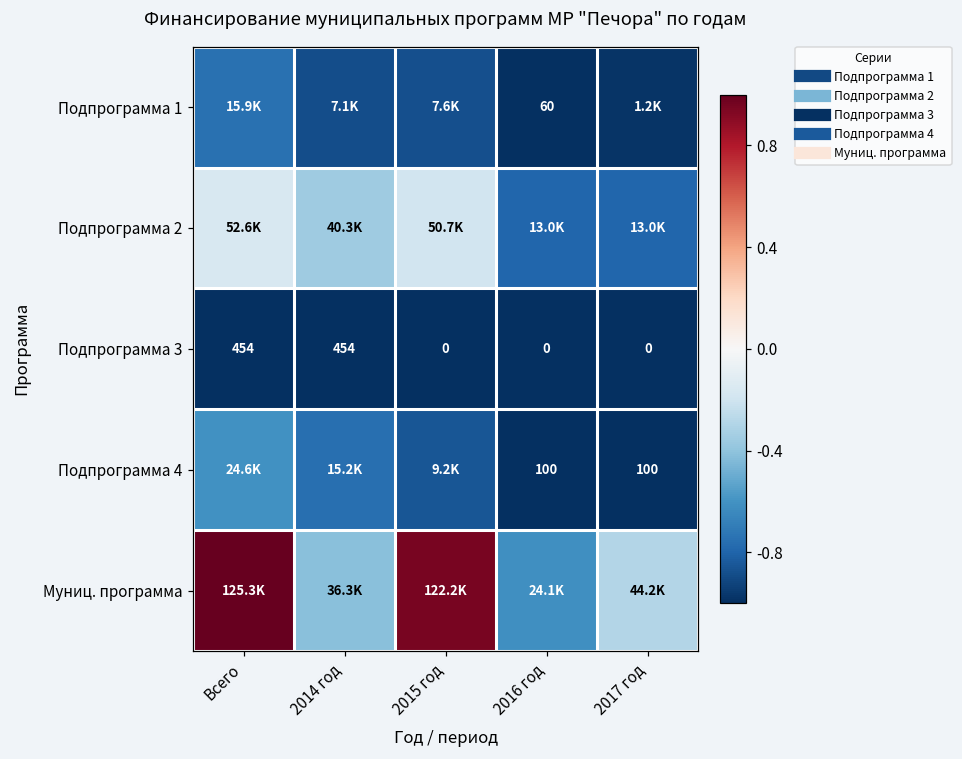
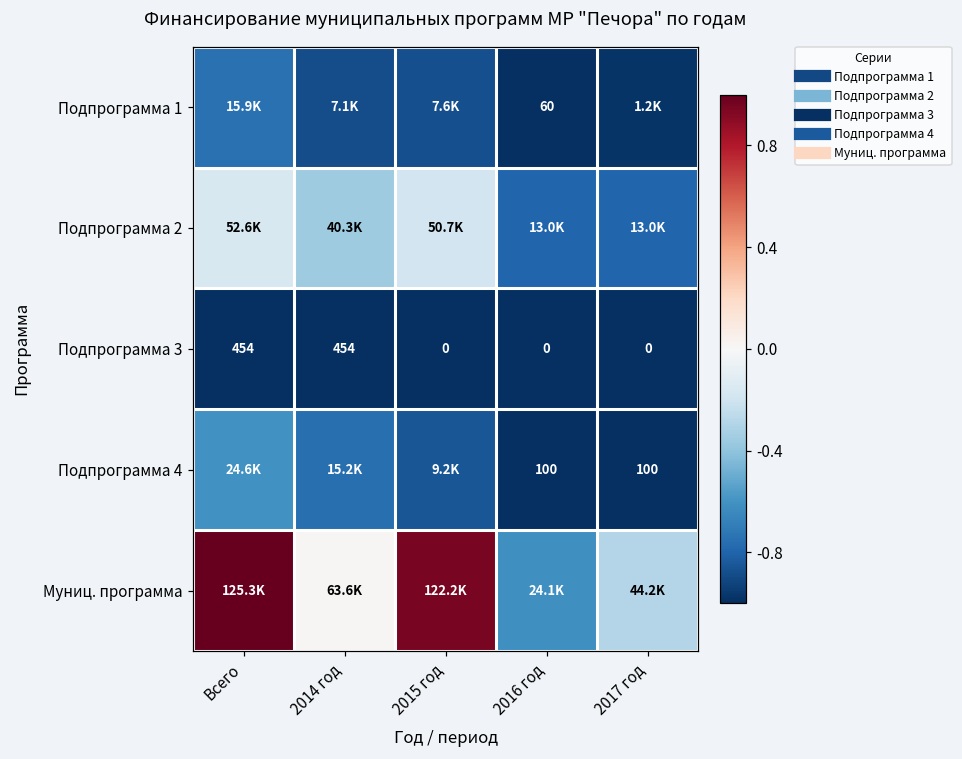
  {
    "Подпрограмма 1": {
      "Всего": "15.9K",
      "2014 год": "7.1K",
      "2015 год": "7.6K",
      "2016 год": "60",
      "2017 год": "1.2K"
    },
    "Подпрограмма 2": {
      "Всего": "52.6K",
      "2014 год": "40.3K",
      "2015 год": "50.7K",
      "2016 год": "13.0K",
      "2017 год": "13.0K"
    },
    "Подпрограмма 3": {
      "Всего": "454",
      "2014 год": "454",
      "2015 год": "0",
      "2016 год": "0",
      "2017 год": "0"
    },
    "Подпрограмма 4": {
      "Всего": "24.6K",
      "2014 год": "15.2K",
      "2015 год": "9.2K",
      "2016 год": "100",
      "2017 год": "100"
    },
    "Муниц. программа": {
      "Всего": "125.3K",
-     "2014 год": "36.3K",
+     "2014 год": "63.6K",
      "2015 год": "122.2K",
      "2016 год": "24.1K",
      "2017 год": "44.2K"
    }
  }
